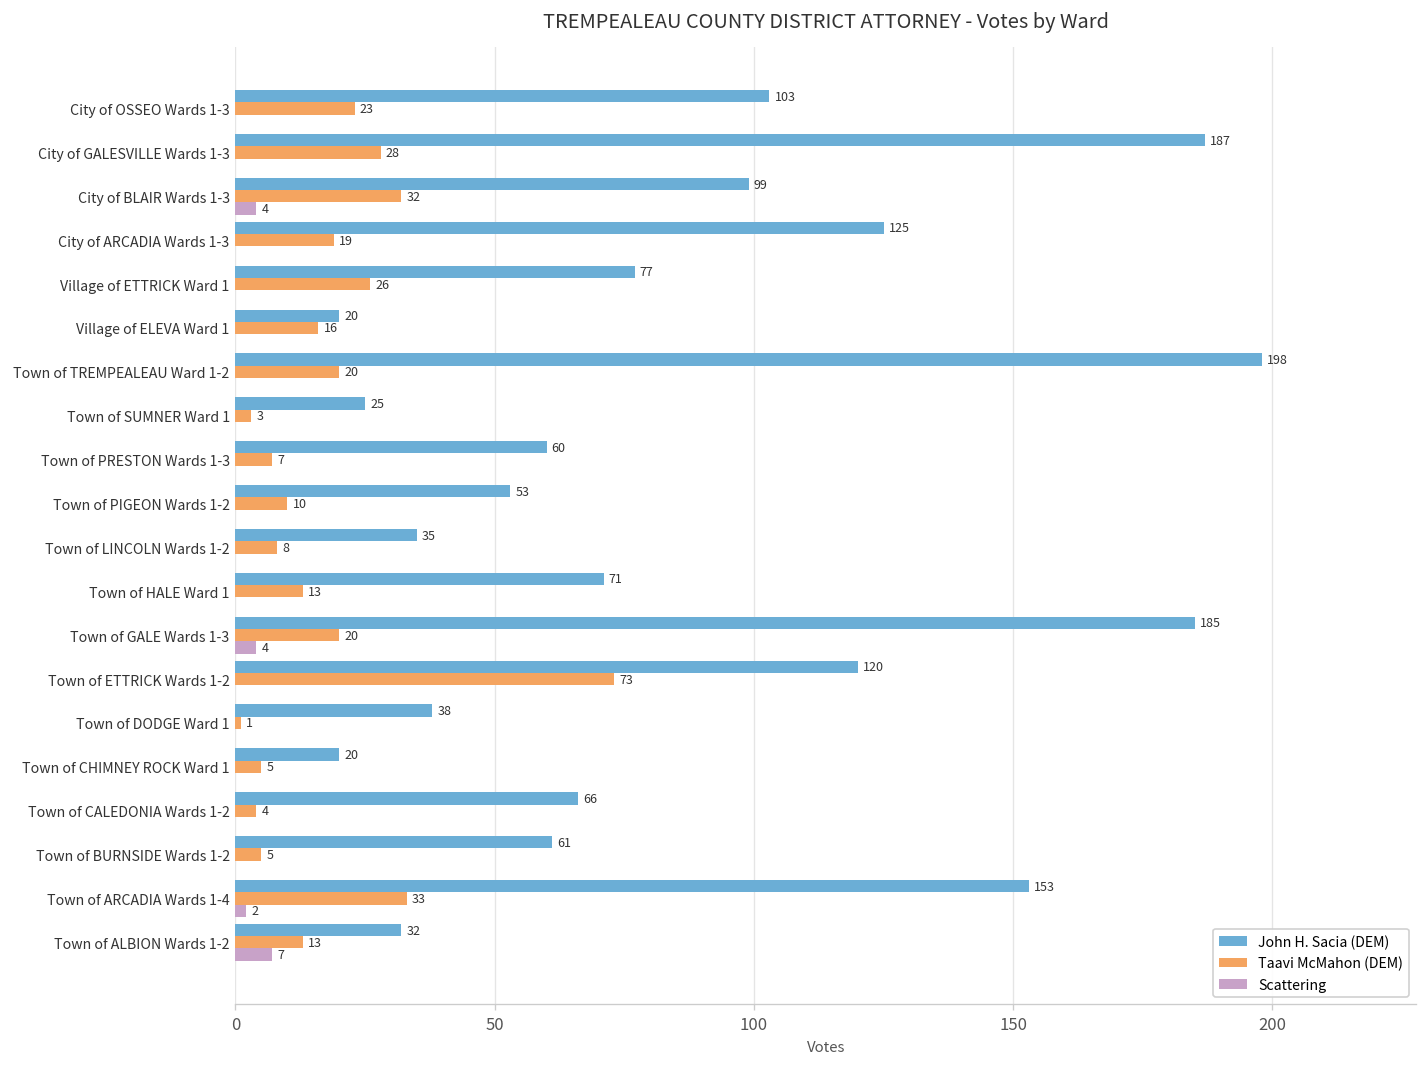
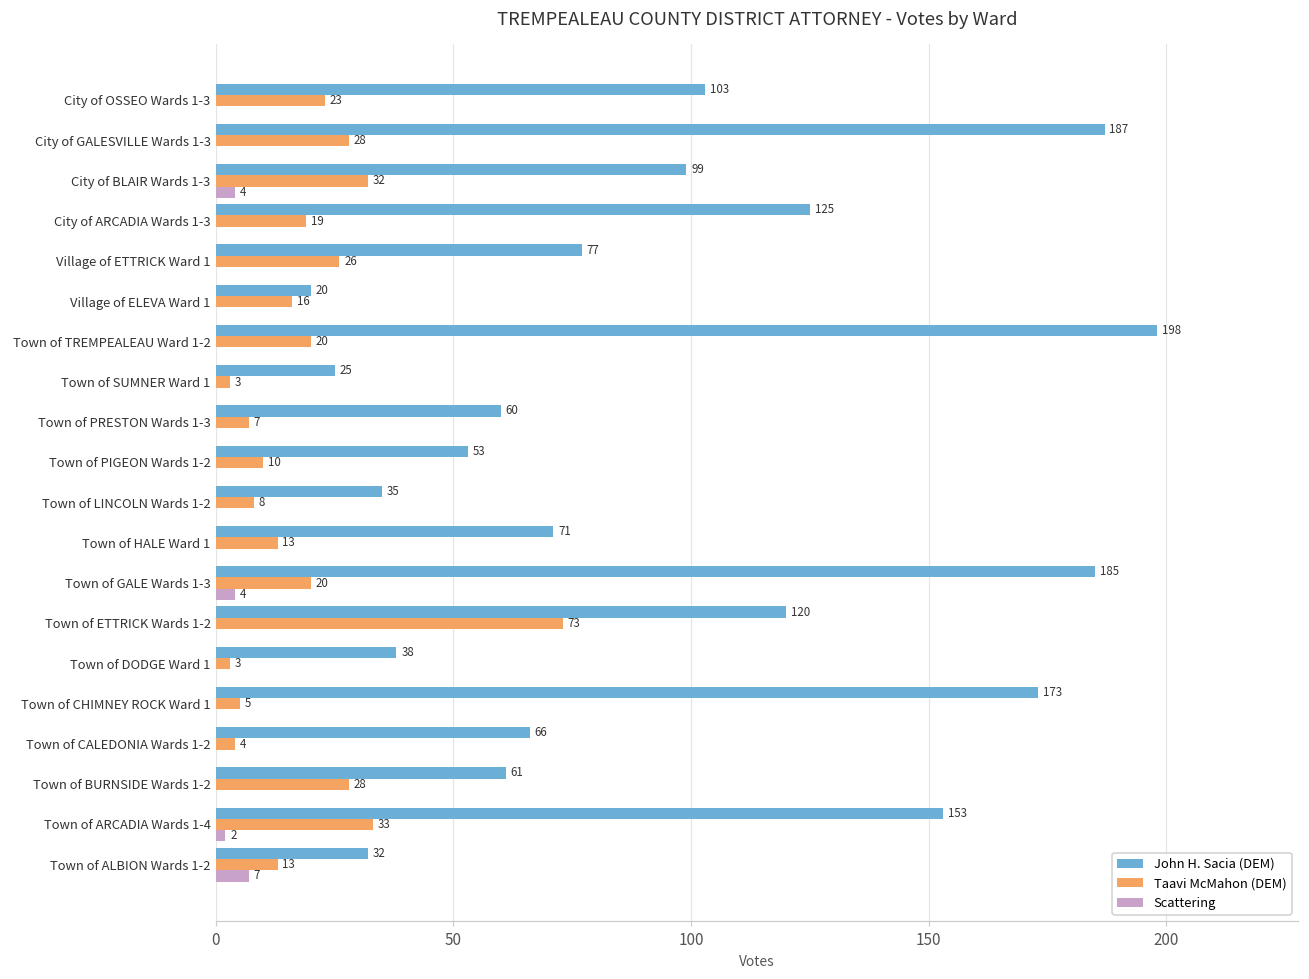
  {
    "John H. Sacia (DEM)": {
      "City of OSSEO Wards 1-3": 103,
      "City of GALESVILLE Wards 1-3": 187,
      "City of BLAIR Wards 1-3": 99,
      "City of ARCADIA Wards 1-3": 125,
      "Village of ETTRICK Ward 1": 77,
      "Village of ELEVA Ward 1": 20,
      "Town of TREMPEALEAU Ward 1-2": 198,
      "Town of SUMNER Ward 1": 25,
      "Town of PRESTON Wards 1-3": 60,
      "Town of PIGEON Wards 1-2": 53,
      "Town of LINCOLN Wards 1-2": 35,
      "Town of HALE Ward 1": 71,
      "Town of GALE Wards 1-3": 185,
      "Town of ETTRICK Wards 1-2": 120,
      "Town of DODGE Ward 1": 38,
-     "Town of CHIMNEY ROCK Ward 1": 20,
+     "Town of CHIMNEY ROCK Ward 1": 173,
      "Town of CALEDONIA Wards 1-2": 66,
      "Town of BURNSIDE Wards 1-2": 61,
      "Town of ARCADIA Wards 1-4": 153,
      "Town of ALBION Wards 1-2": 32
    },
    "Taavi McMahon (DEM)": {
      "City of OSSEO Wards 1-3": 23,
      "City of GALESVILLE Wards 1-3": 28,
      "City of BLAIR Wards 1-3": 32,
      "City of ARCADIA Wards 1-3": 19,
      "Village of ETTRICK Ward 1": 26,
      "Village of ELEVA Ward 1": 16,
      "Town of TREMPEALEAU Ward 1-2": 20,
      "Town of SUMNER Ward 1": 3,
      "Town of PRESTON Wards 1-3": 7,
      "Town of PIGEON Wards 1-2": 10,
      "Town of LINCOLN Wards 1-2": 8,
      "Town of HALE Ward 1": 13,
      "Town of GALE Wards 1-3": 20,
      "Town of ETTRICK Wards 1-2": 73,
-     "Town of DODGE Ward 1": 1,
+     "Town of DODGE Ward 1": 3,
      "Town of CHIMNEY ROCK Ward 1": 5,
      "Town of CALEDONIA Wards 1-2": 4,
-     "Town of BURNSIDE Wards 1-2": 5,
+     "Town of BURNSIDE Wards 1-2": 28,
      "Town of ARCADIA Wards 1-4": 33,
      "Town of ALBION Wards 1-2": 13
    },
    "Scattering": {
      "City of BLAIR Wards 1-3": 4,
      "Town of GALE Wards 1-3": 4,
      "Town of ARCADIA Wards 1-4": 2,
      "Town of ALBION Wards 1-2": 7
    }
  }
